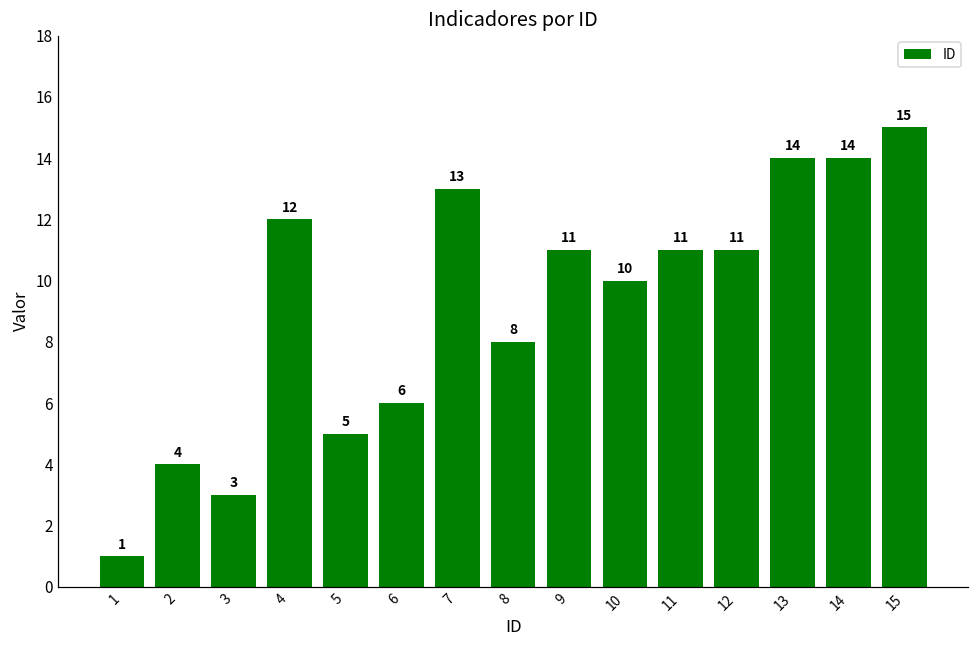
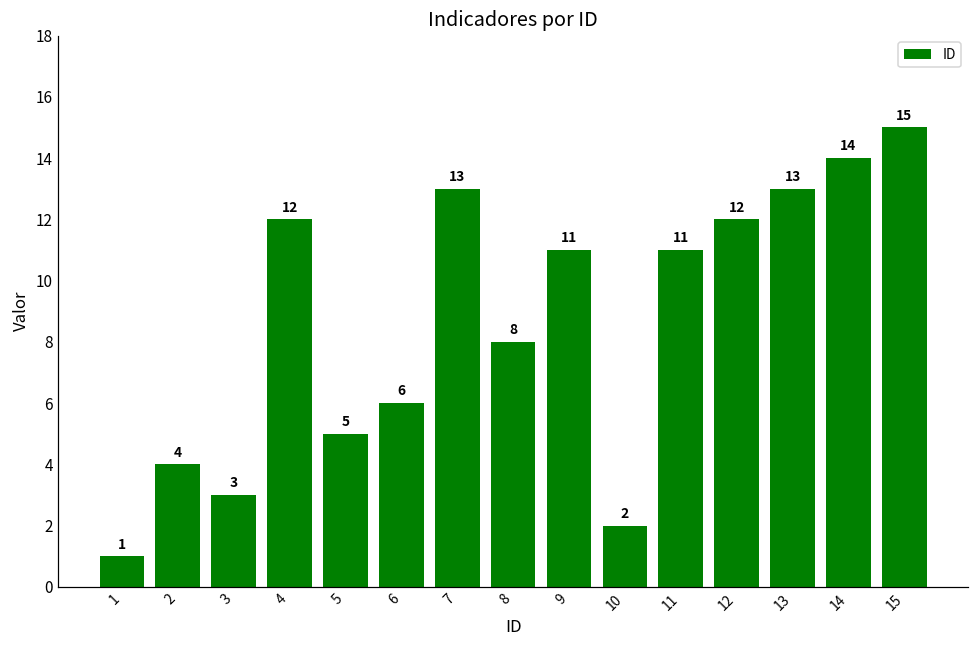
  {
    "1": 1,
    "2": 4,
    "3": 3,
    "4": 12,
    "5": 5,
    "6": 6,
    "7": 13,
    "8": 8,
    "9": 11,
-   "10": 10,
+   "10": 2,
    "11": 11,
-   "12": 11,
-   "13": 14,
+   "12": 12,
+   "13": 13,
    "14": 14,
    "15": 15
  }
